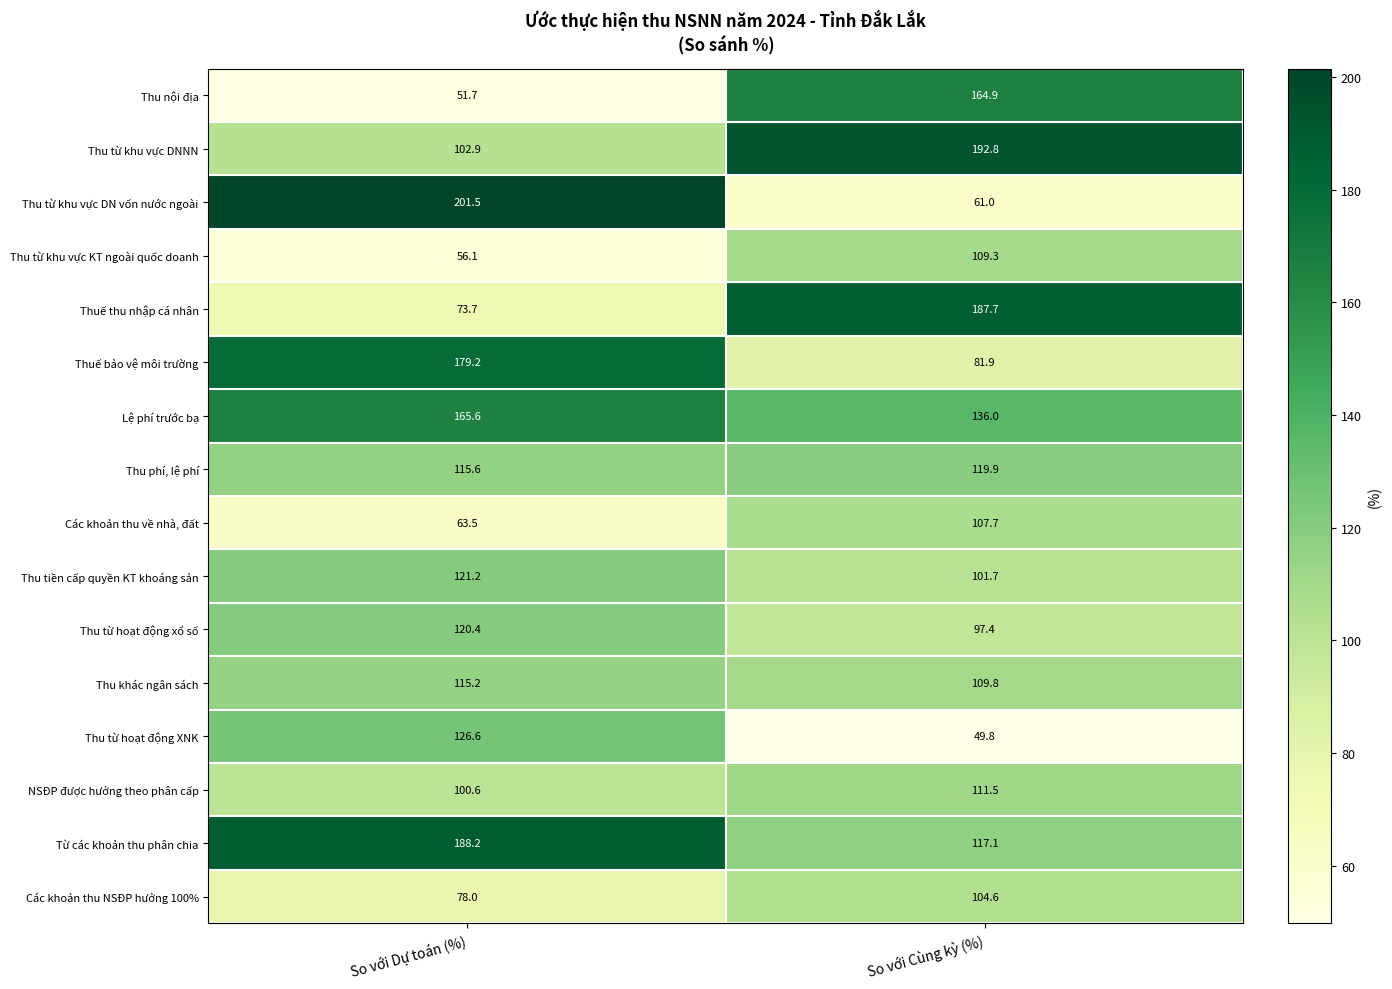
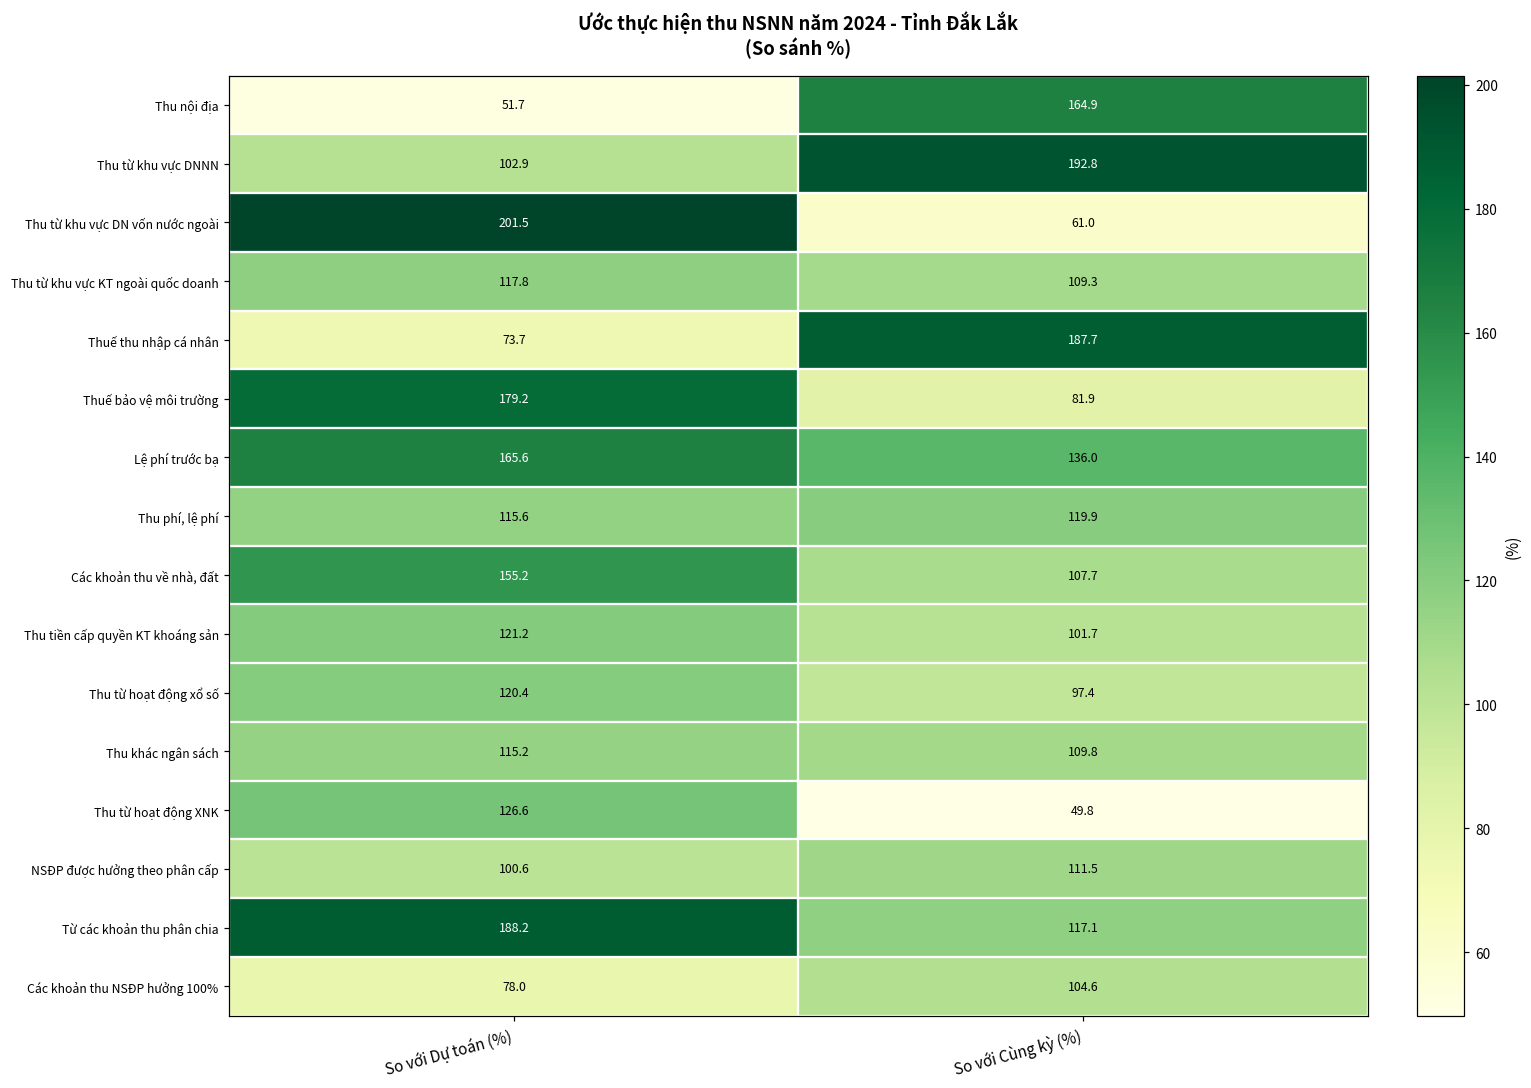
  {
    "Thu nội địa": {
      "So với Dự toán (%)": 51.7,
      "So với Cùng kỳ (%)": 164.9
    },
    "Thu từ khu vực DNNN": {
      "So với Dự toán (%)": 102.9,
      "So với Cùng kỳ (%)": 192.8
    },
    "Thu từ khu vực DN vốn nước ngoài": {
      "So với Dự toán (%)": 201.5,
      "So với Cùng kỳ (%)": 61.0
    },
    "Thu từ khu vực KT ngoài quốc doanh": {
-     "So với Dự toán (%)": 56.1,
+     "So với Dự toán (%)": 117.8,
      "So với Cùng kỳ (%)": 109.3
    },
    "Thuế thu nhập cá nhân": {
      "So với Dự toán (%)": 73.7,
      "So với Cùng kỳ (%)": 187.7
    },
    "Thuế bảo vệ môi trường": {
      "So với Dự toán (%)": 179.2,
      "So với Cùng kỳ (%)": 81.9
    },
    "Lệ phí trước bạ": {
      "So với Dự toán (%)": 165.6,
      "So với Cùng kỳ (%)": 136.0
    },
    "Thu phí, lệ phí": {
      "So với Dự toán (%)": 115.6,
      "So với Cùng kỳ (%)": 119.9
    },
    "Các khoản thu về nhà, đất": {
-     "So với Dự toán (%)": 63.5,
+     "So với Dự toán (%)": 155.2,
      "So với Cùng kỳ (%)": 107.7
    },
    "Thu tiền cấp quyền KT khoáng sản": {
      "So với Dự toán (%)": 121.2,
      "So với Cùng kỳ (%)": 101.7
    },
    "Thu từ hoạt động xổ số": {
      "So với Dự toán (%)": 120.4,
      "So với Cùng kỳ (%)": 97.4
    },
    "Thu khác ngân sách": {
      "So với Dự toán (%)": 115.2,
      "So với Cùng kỳ (%)": 109.8
    },
    "Thu từ hoạt động XNK": {
      "So với Dự toán (%)": 126.6,
      "So với Cùng kỳ (%)": 49.8
    },
    "NSĐP được hưởng theo phân cấp": {
      "So với Dự toán (%)": 100.6,
      "So với Cùng kỳ (%)": 111.5
    },
    "Từ các khoản thu phân chia": {
      "So với Dự toán (%)": 188.2,
      "So với Cùng kỳ (%)": 117.1
    },
    "Các khoản thu NSĐP hưởng 100%": {
      "So với Dự toán (%)": 78.0,
      "So với Cùng kỳ (%)": 104.6
    }
  }
